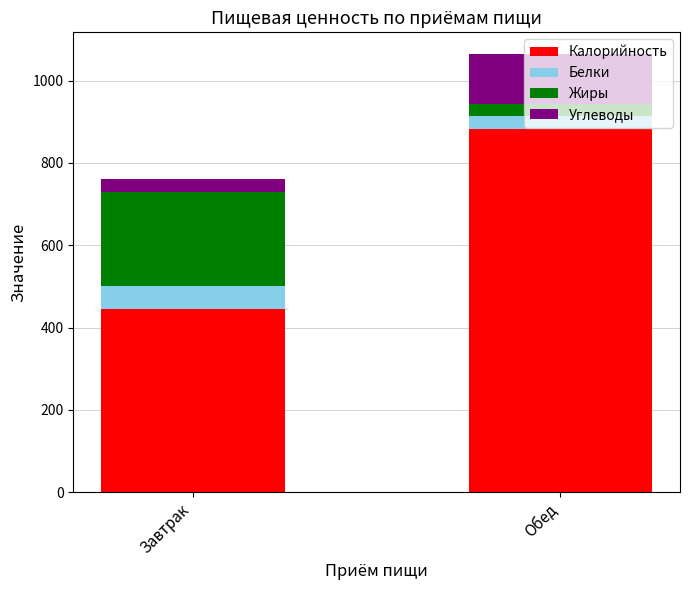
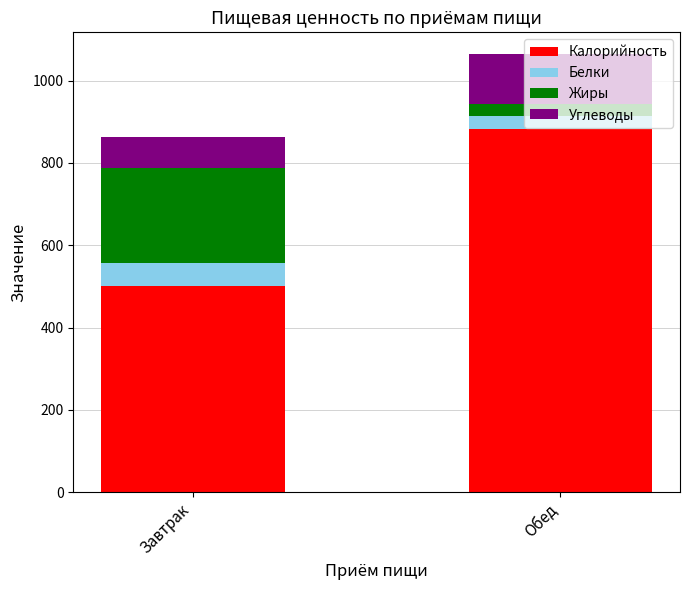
  {
    "Калорийность": {
-     "Завтрак": 440,
+     "Завтрак": 500,
      "Обед": 880
    },
    "Белки": {
      "Завтрак": 60
    },
    "Жиры": {
      "Завтрак": 230
    },
    "Углеводы": {
-     "Завтрак": 30
+     "Завтрак": 80
    }
  }
